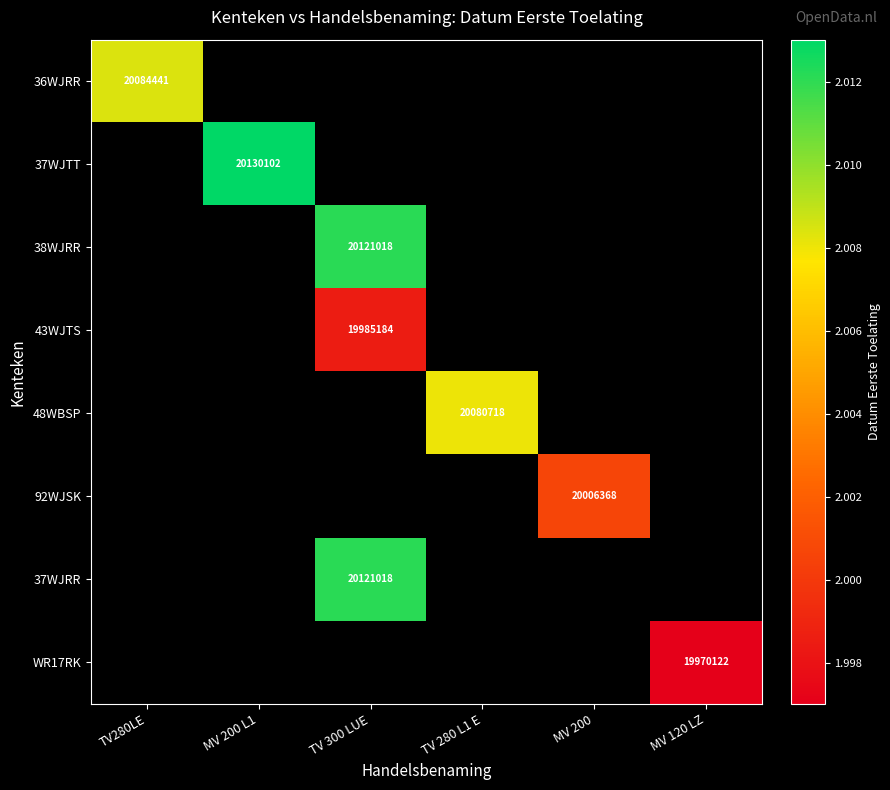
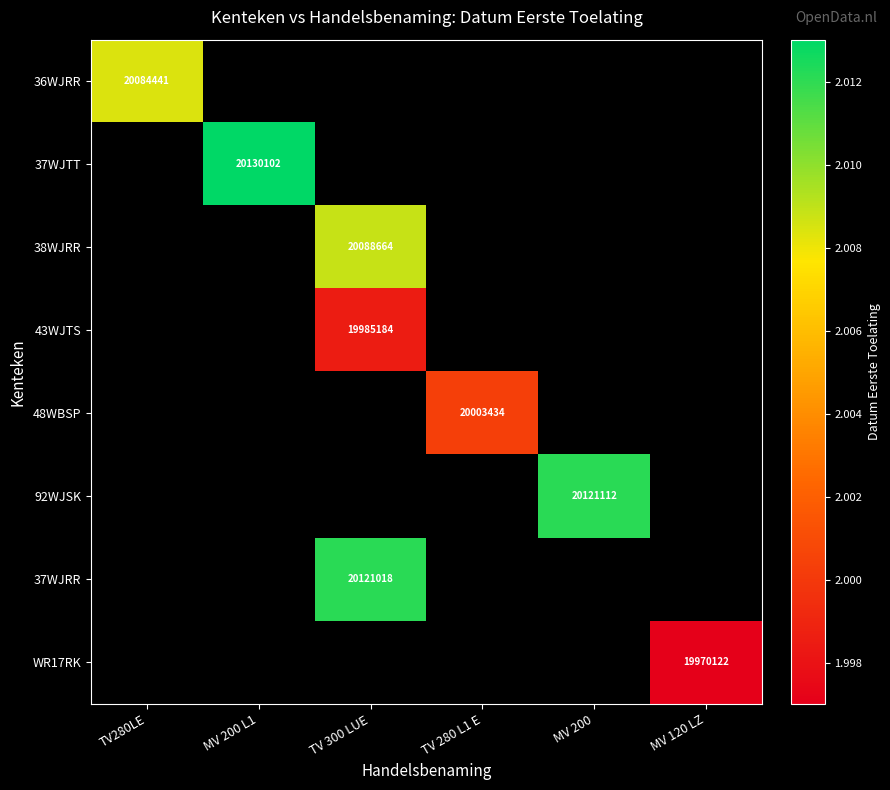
  {
    "36WJRR": {
      "TV280LE": 20084441
    },
    "37WJTT": {
      "MV 200 L1": 20130102
    },
    "38WJRR": {
-     "TV 300 LUE": 20121018
+     "TV 300 LUE": 20088664
    },
    "43WJTS": {
      "TV 300 LUE": 19985184
    },
    "48WBSP": {
-     "TV 280 L1 E": 20080718
+     "TV 280 L1 E": 20003434
    },
    "92WJSK": {
-     "MV 200": 20006368
+     "MV 200": 20121112
    },
    "37WJRR": {
      "TV 300 LUE": 20121018
    },
    "WR17RK": {
      "MV 120 LZ": 19970122
    }
  }
